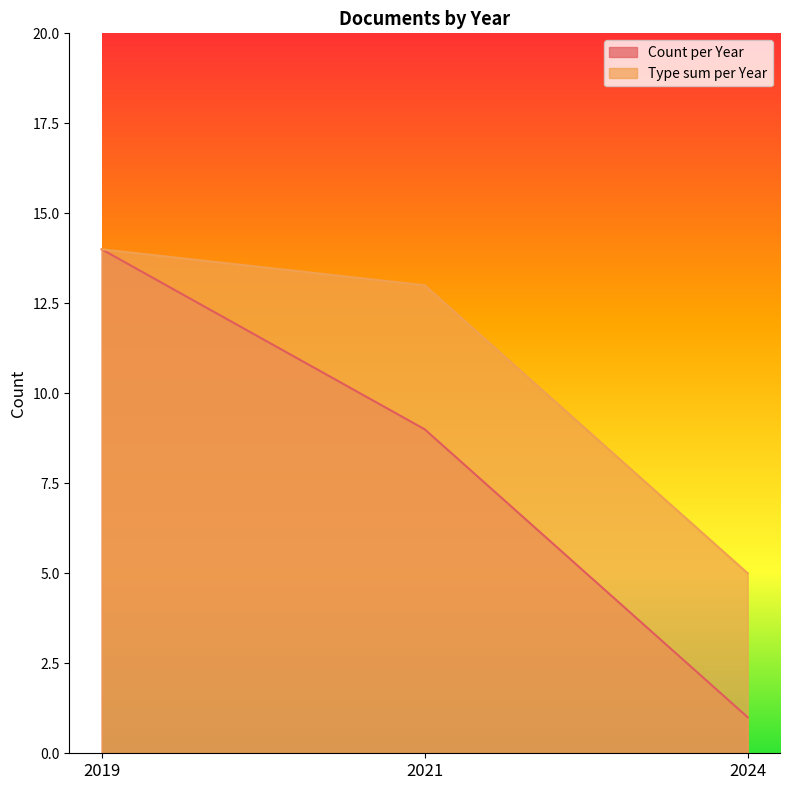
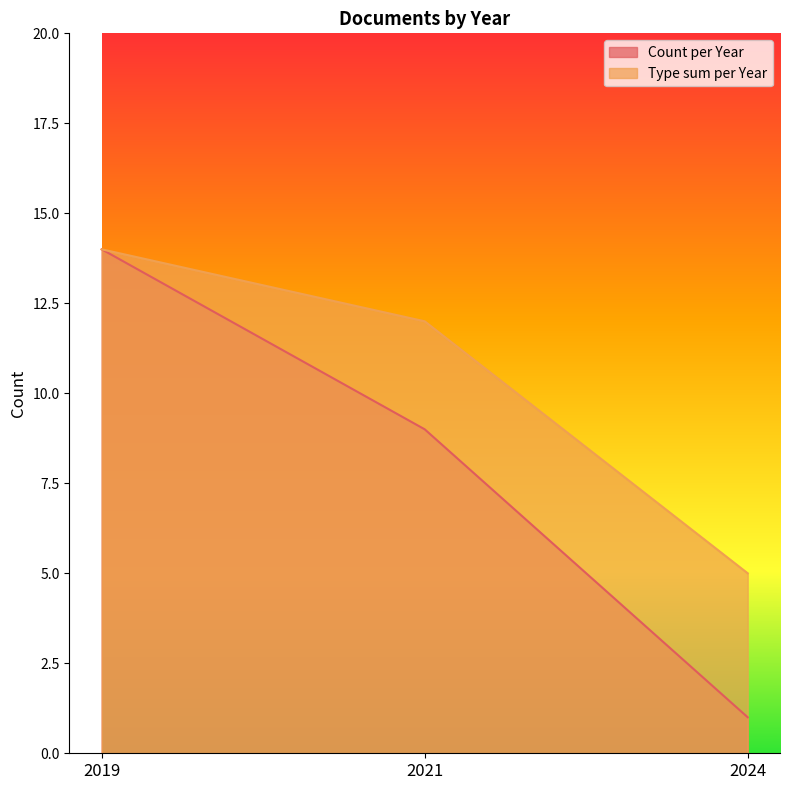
  {
    "Count per Year": {
      "2021": 9,
      "2024": 1
    },
    "Type sum per Year": {
-     "2021": 13,
+     "2021": 12,
      "2024": 5
    }
  }
